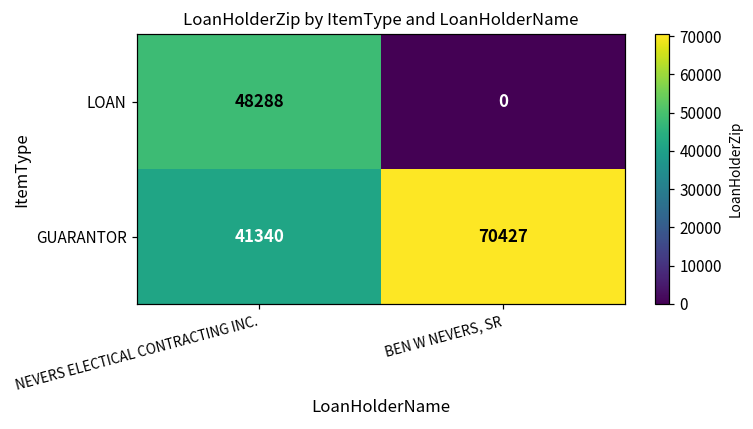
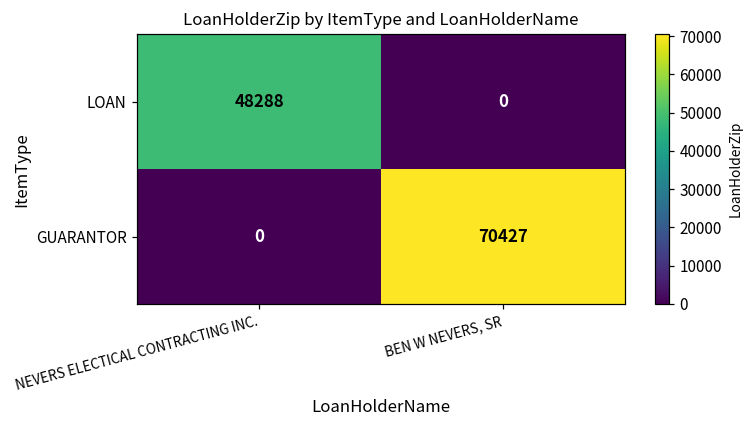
  {
    "LOAN": {
      "NEVERS ELECTICAL CONTRACTING INC.": 48288,
      "BEN W NEVERS, SR": 0
    },
    "GUARANTOR": {
-     "NEVERS ELECTICAL CONTRACTING INC.": 41340,
+     "NEVERS ELECTICAL CONTRACTING INC.": 0,
      "BEN W NEVERS, SR": 70427
    }
  }
